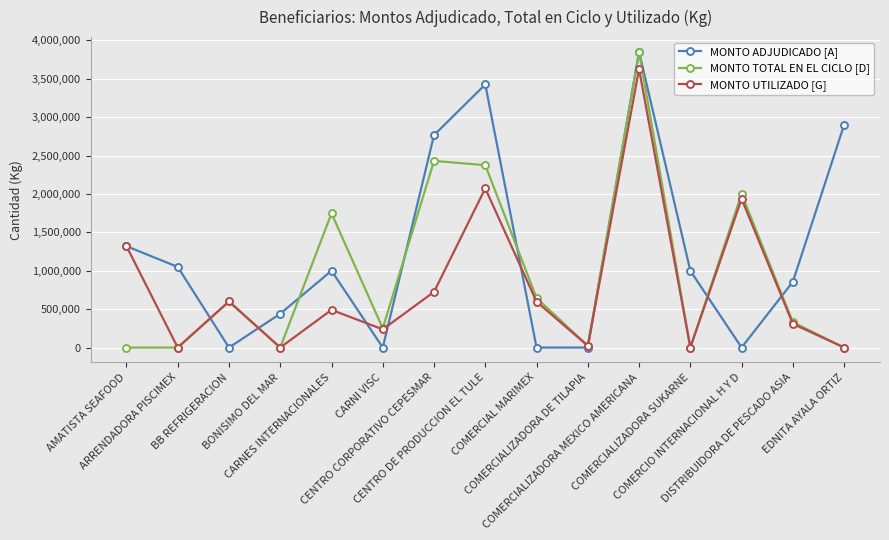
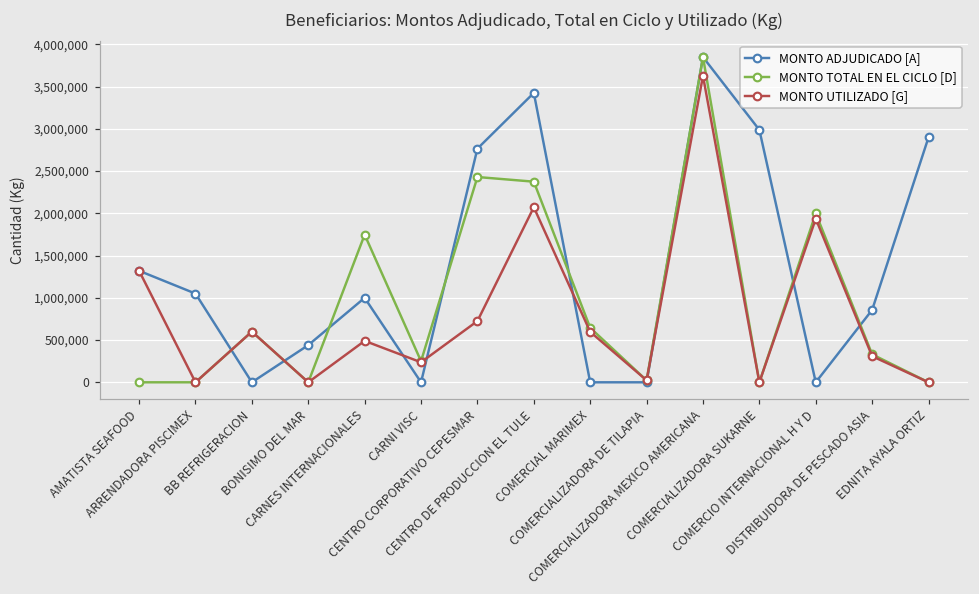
  {
    "MONTO ADJUDICADO [A]": {
      "ARRENDADORA PISCIMEX": "1,100,000",
      "BB REFRIGERACION": "0",
      "BONISIMO DEL MAR": "400,000",
      "CARNES INTERNACIONALES": "1,000,000",
      "CARNI VISC": "0",
      "CENTRO CORPORATIVO CEPESMAR": "2,800,000",
      "CENTRO DE PRODUCCION EL TULE": "3,400,000",
      "COMERCIAL MARIMEX": "0",
-     "COMERCIALIZADORA SUKARNE": "1,000,000",
+     "COMERCIALIZADORA SUKARNE": "3,000,000",
      "COMERCIO INTERNACIONAL H Y D": "0",
      "DISTRIBUIDORA DE PESCADO ASIA": "900,000",
      "EDNITA AYALA ORTIZ": "2,900,000"
    },
    "MONTO TOTAL EN EL CICLO [D]": {
      "AMATISTA SEAFOOD": "0",
      "CARNES INTERNACIONALES": "1,700,000",
      "CENTRO CORPORATIVO CEPESMAR": "2,400,000",
      "CENTRO DE PRODUCCION EL TULE": "2,400,000",
      "COMERCIAL MARIMEX": "600,000",
      "COMERCIO INTERNACIONAL H Y D": "2,000,000"
    },
    "MONTO UTILIZADO [G]": {
      "CARNES INTERNACIONALES": "500,000",
      "CENTRO CORPORATIVO CEPESMAR": "700,000",
      "CENTRO DE PRODUCCION EL TULE": "2,100,000",
      "COMERCIAL MARIMEX": "600,000",
      "COMERCIALIZADORA MEXICO AMERICANA": "3,600,000",
      "COMERCIO INTERNACIONAL H Y D": "1,900,000"
    }
  }
